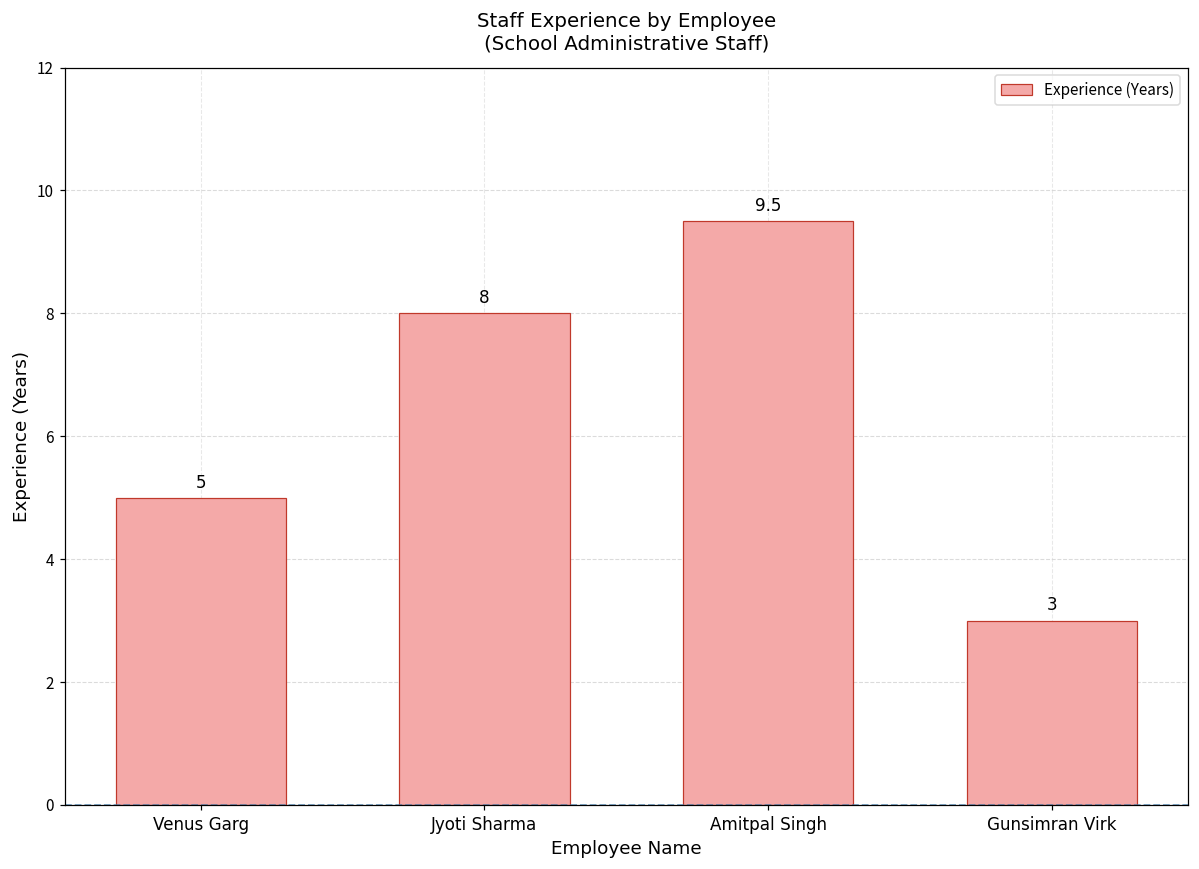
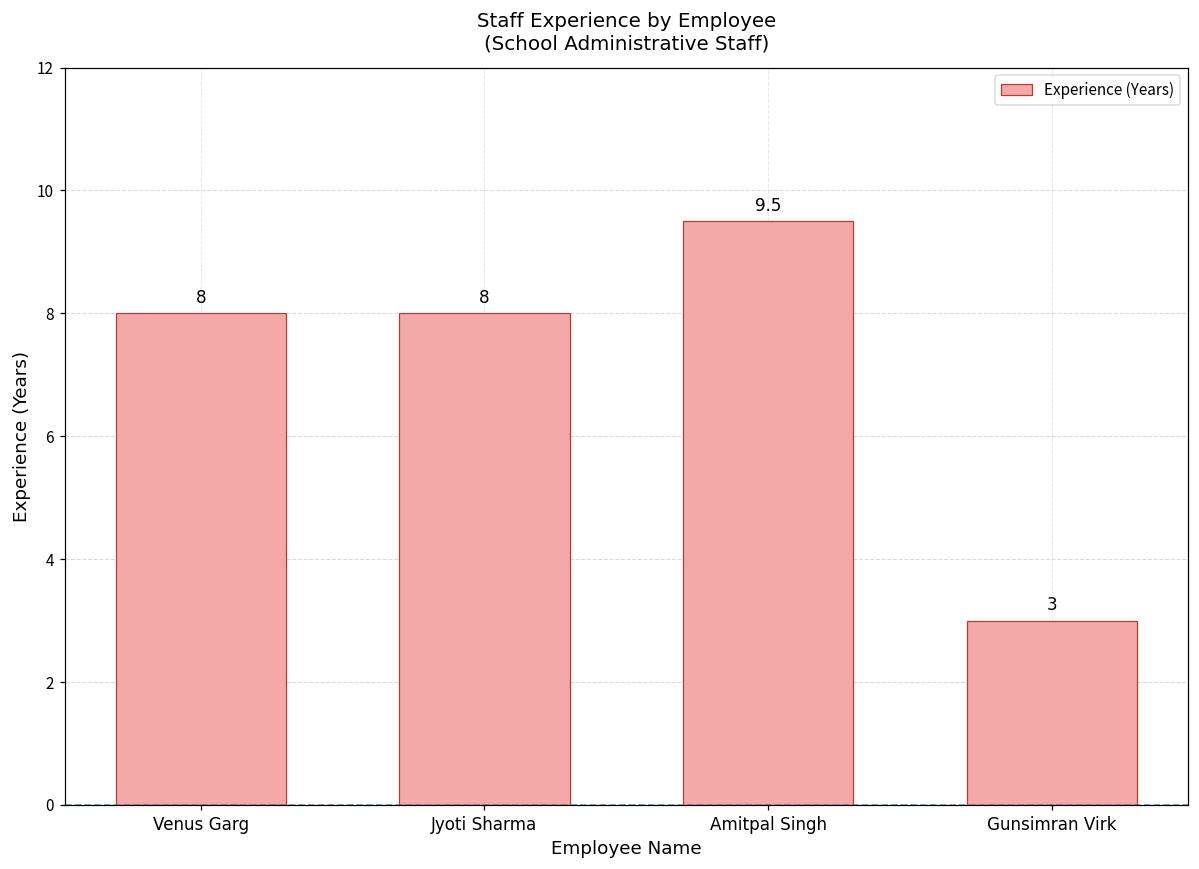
  {
-   "Venus Garg": 5,
+   "Venus Garg": 8,
    "Jyoti Sharma": 8,
    "Amitpal Singh": 9.5,
    "Gunsimran Virk": 3
  }
